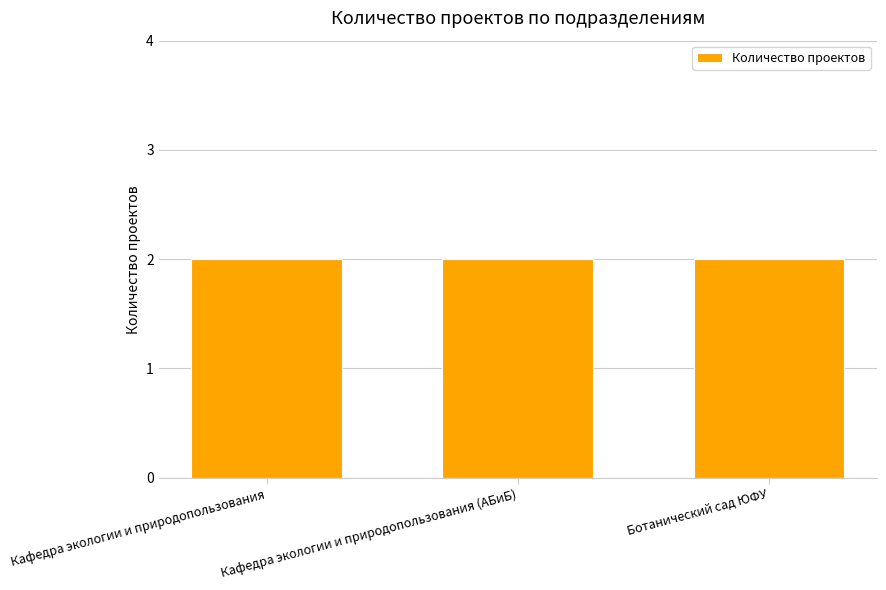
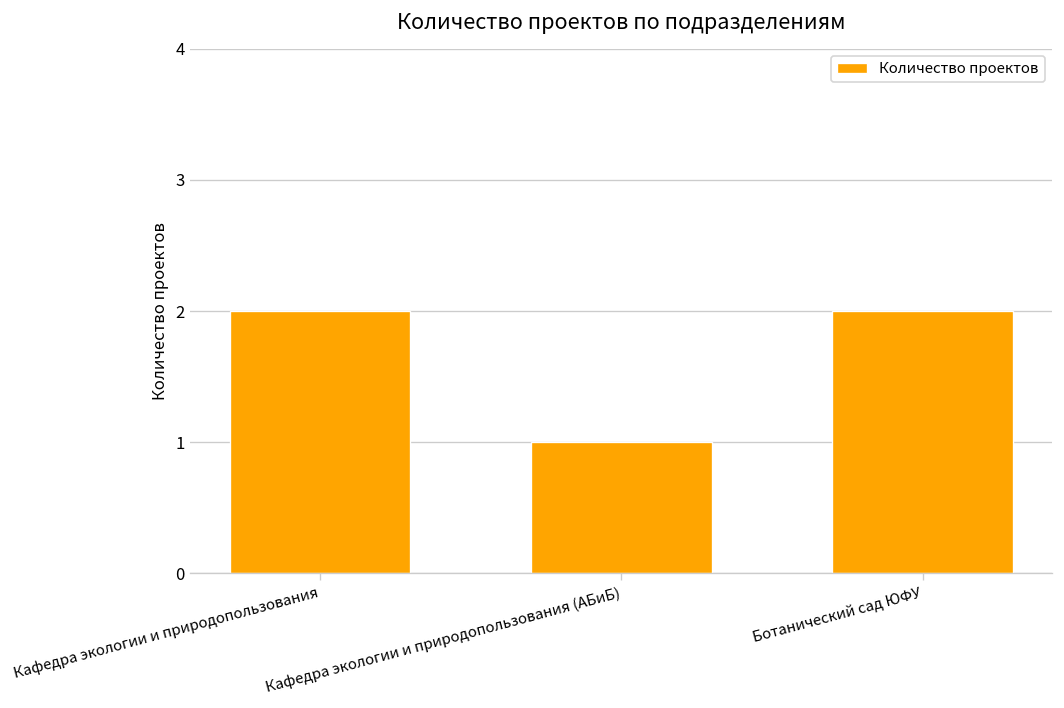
  {
    "Кафедра экологии и природопользования": 2,
-   "Кафедра экологии и природопользования (АБиБ)": 2,
+   "Кафедра экологии и природопользования (АБиБ)": 1,
    "Ботанический сад ЮФУ": 2
  }
